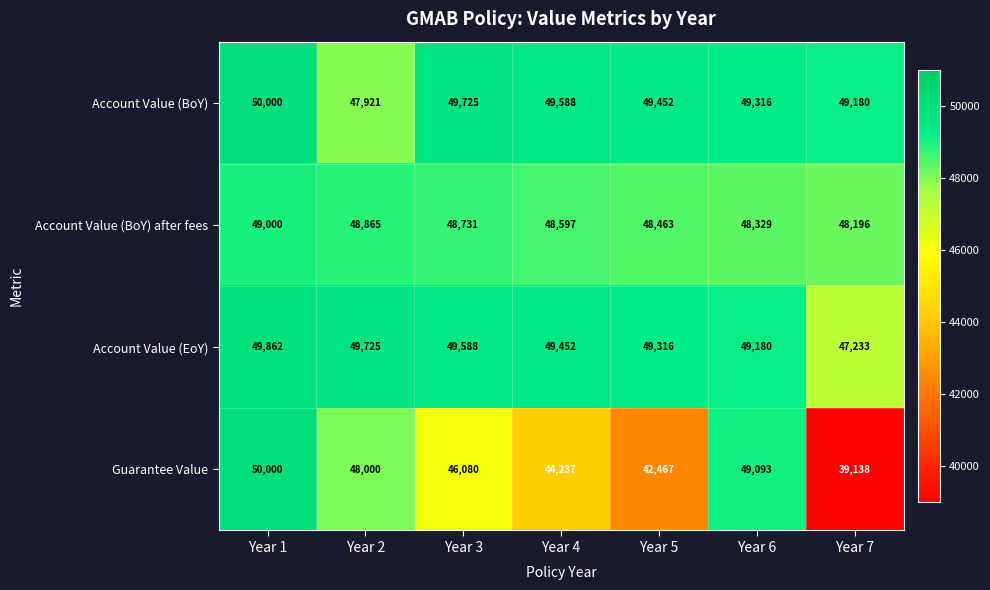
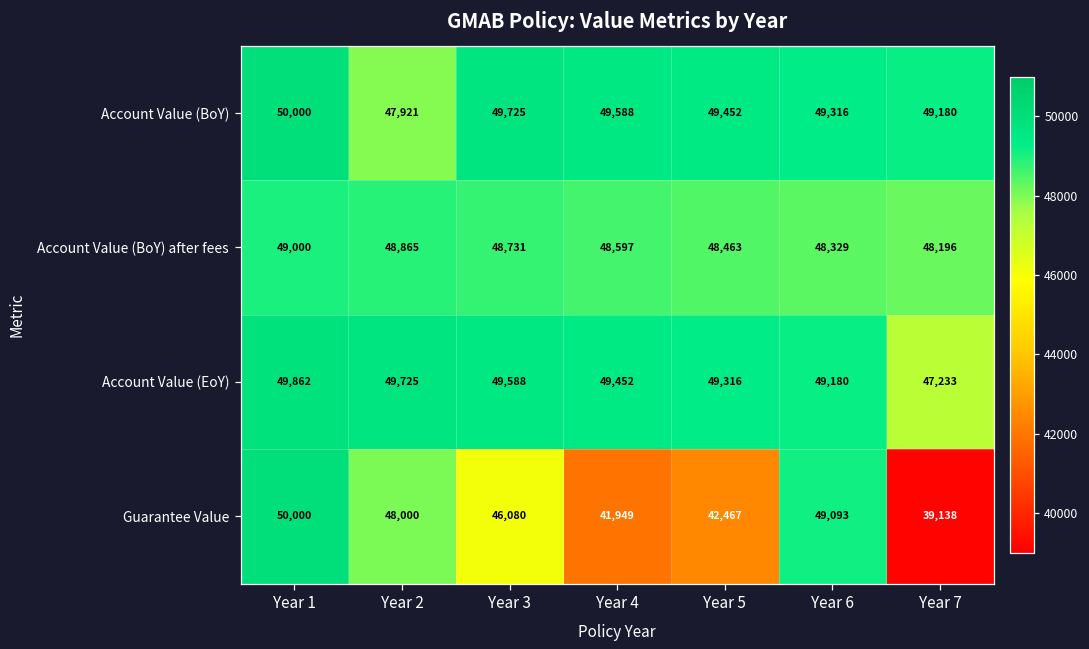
  {
    "Account Value (BoY)": {
      "Year 1": "50,000",
      "Year 2": "47,921",
      "Year 3": "49,725",
      "Year 4": "49,588",
      "Year 5": "49,452",
      "Year 6": "49,316",
      "Year 7": "49,180"
    },
    "Account Value (BoY) after fees": {
      "Year 1": "49,000",
      "Year 2": "48,865",
      "Year 3": "48,731",
      "Year 4": "48,597",
      "Year 5": "48,463",
      "Year 6": "48,329",
      "Year 7": "48,196"
    },
    "Account Value (EoY)": {
      "Year 1": "49,862",
      "Year 2": "49,725",
      "Year 3": "49,588",
      "Year 4": "49,452",
      "Year 5": "49,316",
      "Year 6": "49,180",
      "Year 7": "47,233"
    },
    "Guarantee Value": {
      "Year 1": "50,000",
      "Year 2": "48,000",
      "Year 3": "46,080",
-     "Year 4": "44,237",
+     "Year 4": "41,949",
      "Year 5": "42,467",
      "Year 6": "49,093",
      "Year 7": "39,138"
    }
  }
